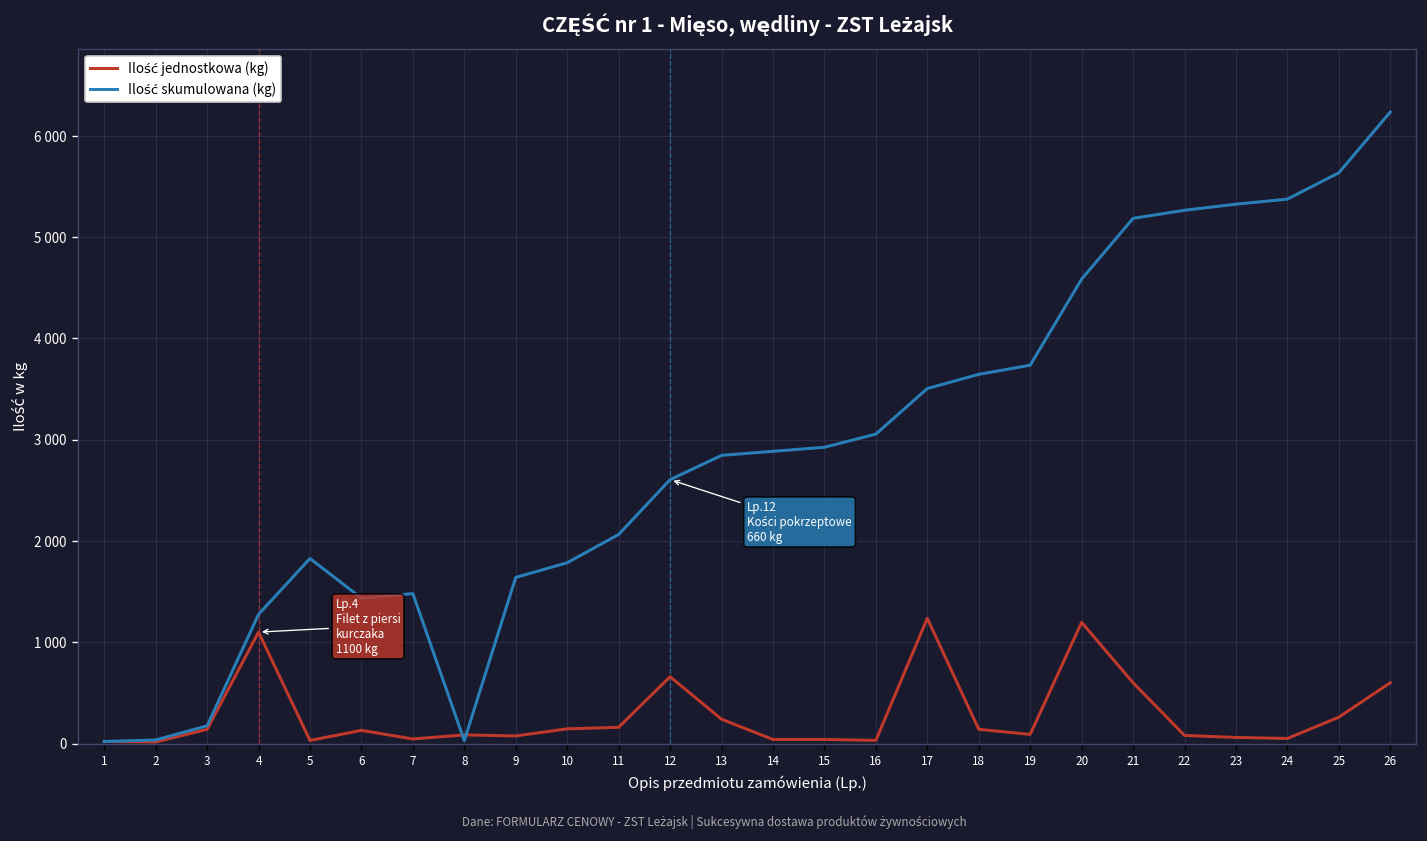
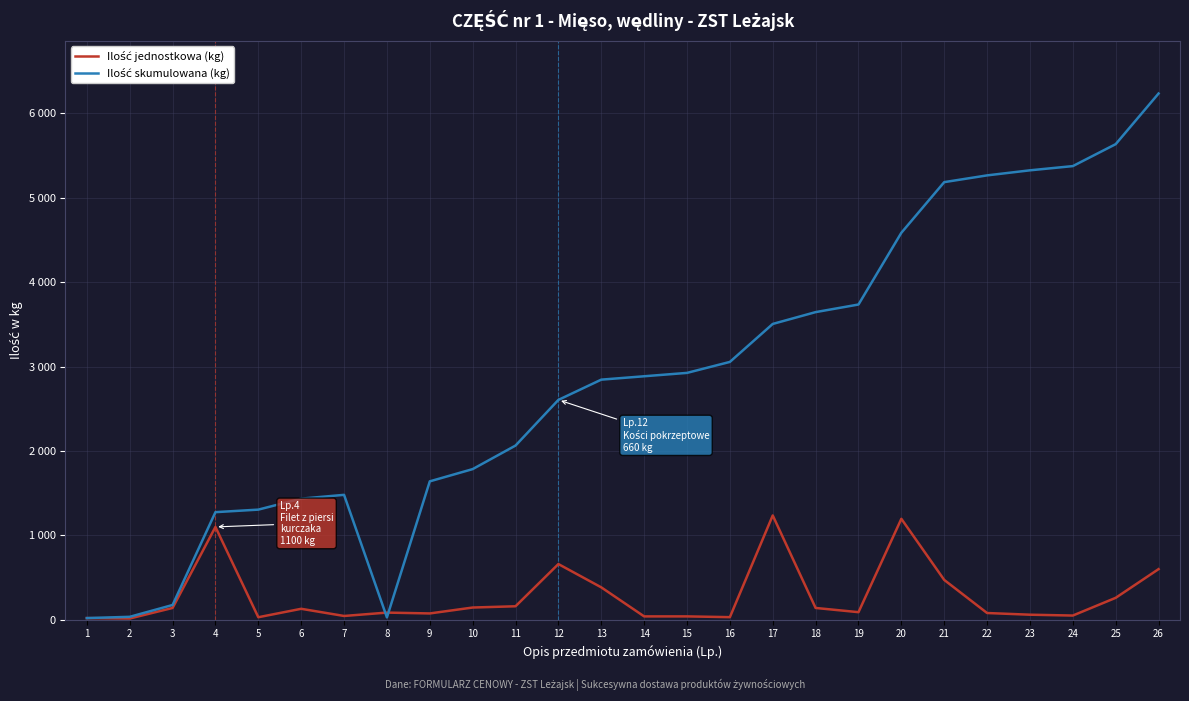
  {
    "Ilość jednostkowa (kg)": {
      "3": 100,
      "4": 1100,
      "5": 0,
      "6": 100,
      "7": 0,
      "8": 100,
      "9": 100,
      "10": 100,
      "11": 200,
      "12": 700,
-     "13": 200,
+     "13": 400,
      "14": 0,
      "15": 0,
      "16": 0,
      "17": 1200,
      "18": 100,
      "19": 100,
      "20": 1200,
-     "21": 600,
+     "21": 500,
      "22": 100,
      "23": 100,
      "24": 100,
      "25": 300,
      "26": 600
    },
    "Ilość skumulowana (kg)": {
      "3": 200,
      "4": 1300,
-     "5": 1800,
+     "5": 1300,
      "7": 1500,
      "8": 0,
      "9": 1600,
      "10": 1800,
      "11": 2100,
      "13": 2800,
      "14": 2900,
      "15": 2900,
      "16": 3100,
      "17": 3500,
      "18": 3600,
      "19": 3700,
      "20": 4600,
      "21": 5200,
      "22": 5300,
      "23": 5300,
      "24": 5400,
      "25": 5600,
      "26": 6200
    }
  }
